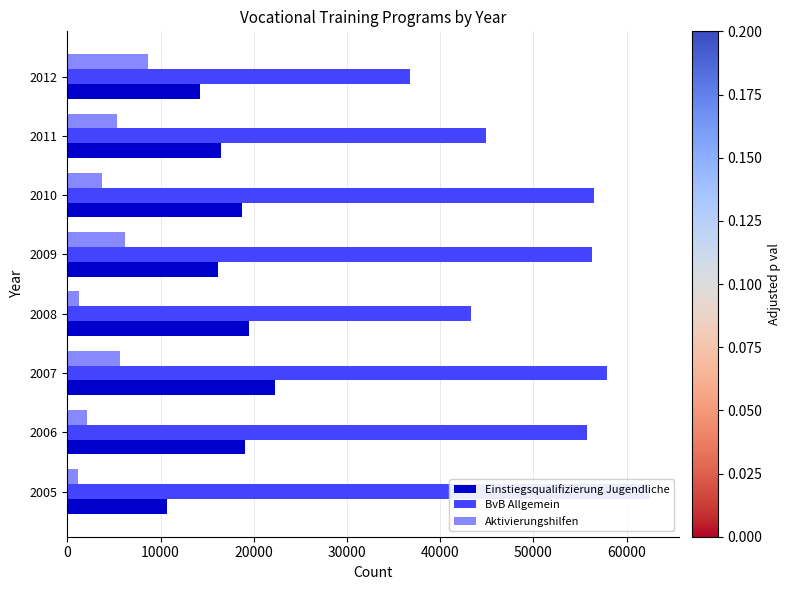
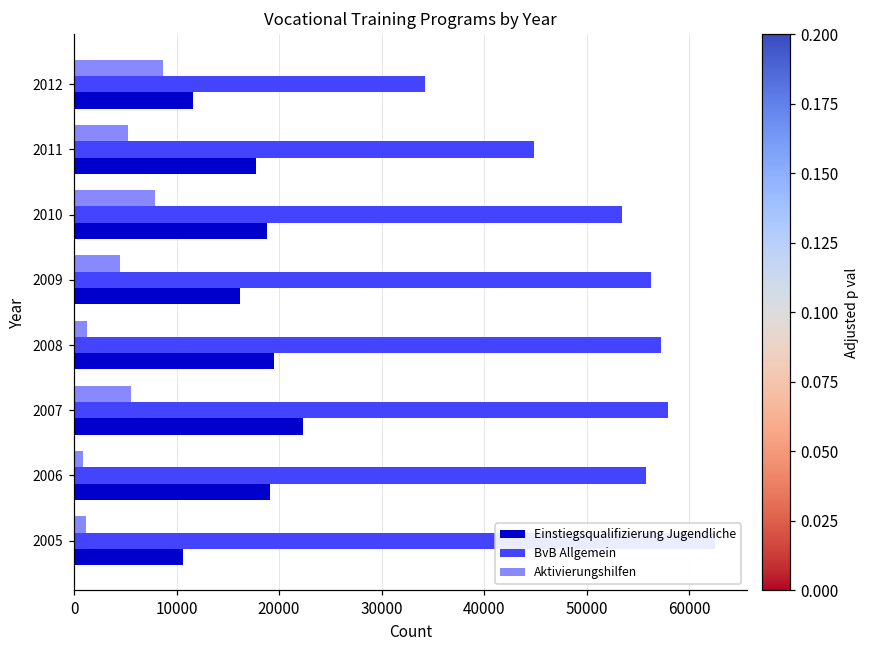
  {
    "Einstiegsqualifizierung Jugendliche": {
-     "2012": 14000,
-     "2011": 16000,
+     "2012": 12000,
+     "2011": 18000,
      "2010": 19000,
      "2009": 16000,
      "2008": 20000,
      "2007": 22000,
      "2006": 19000,
      "2005": 11000
    },
    "BvB Allgemein": {
-     "2012": 37000,
+     "2012": 34000,
      "2011": 45000,
-     "2010": 56000,
+     "2010": 53000,
      "2009": 56000,
-     "2008": 43000,
+     "2008": 57000,
      "2007": 58000,
      "2006": 56000
    },
    "Aktivierungshilfen": {
      "2012": 9000,
      "2011": 5000,
-     "2010": 4000,
-     "2009": 6000,
+     "2010": 8000,
+     "2009": 5000,
      "2008": 1000,
      "2007": 6000,
-     "2006": 2000,
+     "2006": 1000,
      "2005": 1000
    }
  }
